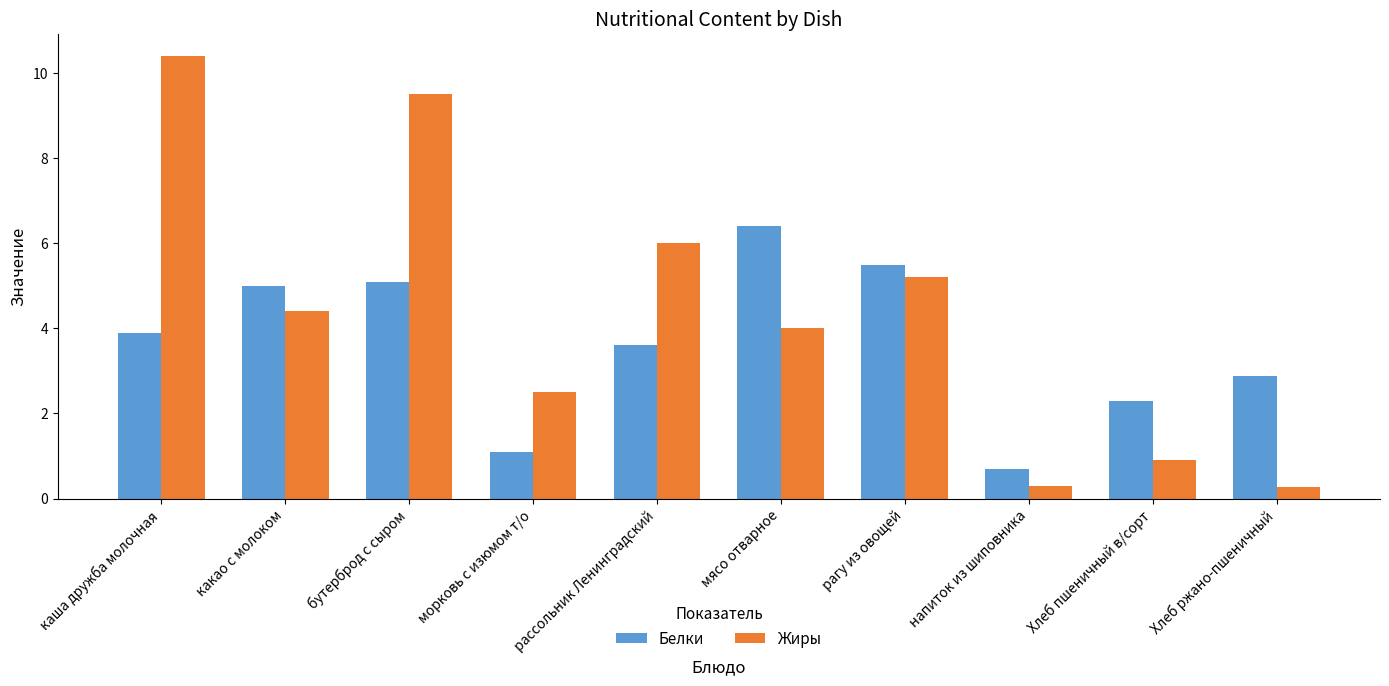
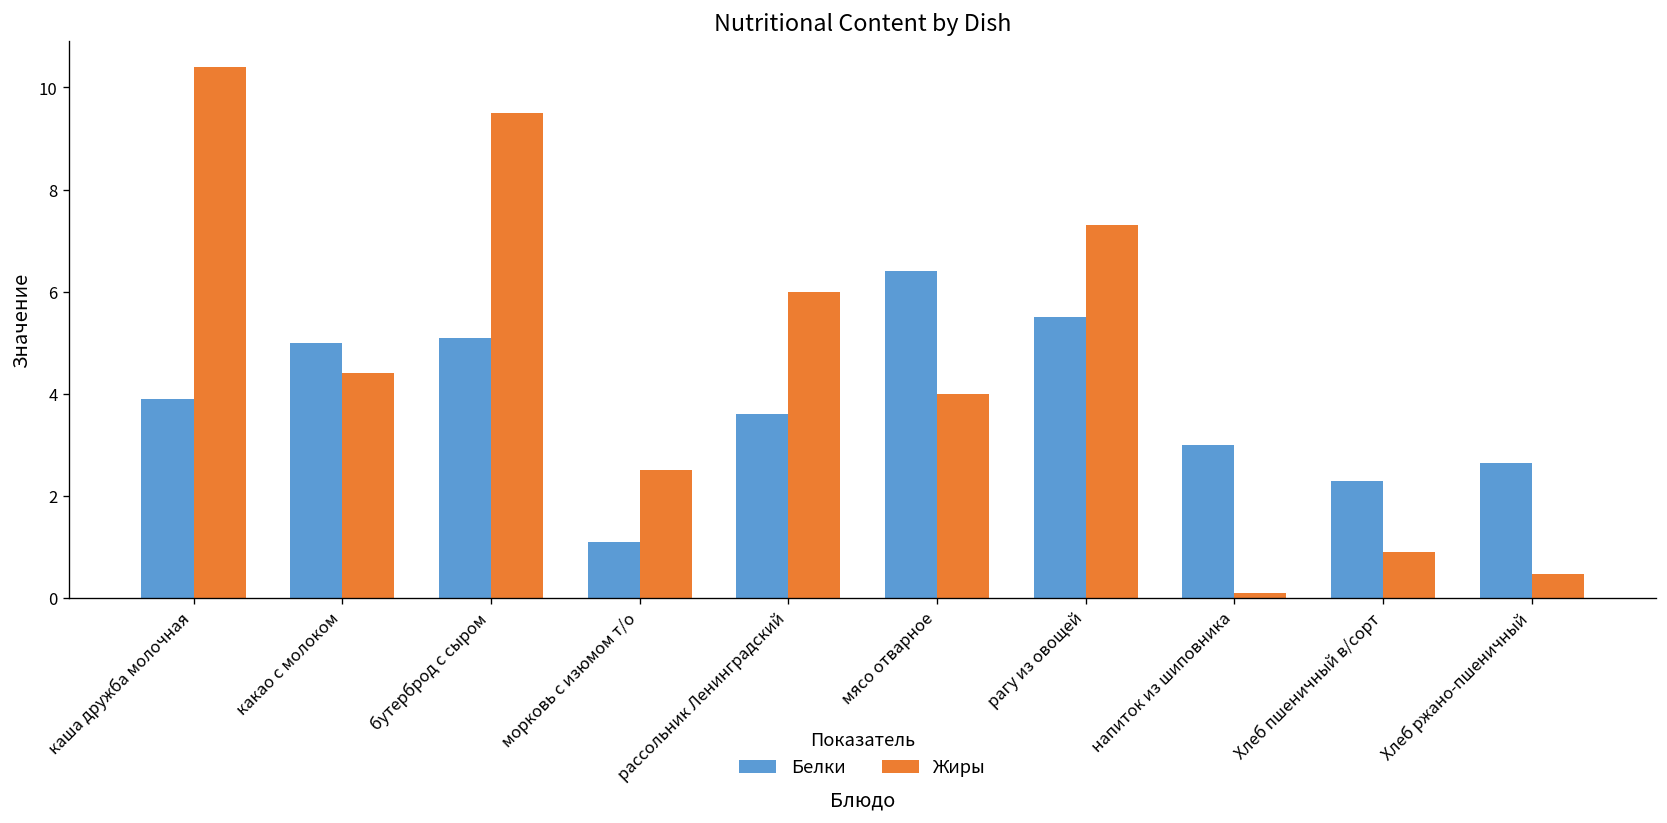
  {
    "Белки": {
      "каша дружба молочная": 3.9,
      "какао с молоком": 5.0,
      "бутерброд с сыром": 5.1,
      "морковь с изюмом т/о": 1.1,
      "рассольник Ленинградский": 3.6,
      "мясо отварное": 6.4,
      "рагу из овощей": 5.5,
-     "напиток из шиповника": 0.7,
+     "напиток из шиповника": 3.0,
      "Хлеб пшеничный в/сорт": 2.3,
-     "Хлеб ржано-пшеничный": 2.9
+     "Хлеб ржано-пшеничный": 2.6
    },
    "Жиры": {
      "каша дружба молочная": 10.4,
      "какао с молоком": 4.4,
      "бутерброд с сыром": 9.5,
      "морковь с изюмом т/о": 2.5,
      "рассольник Ленинградский": 6.0,
      "мясо отварное": 4.0,
-     "рагу из овощей": 5.2,
-     "напиток из шиповника": 0.3,
+     "рагу из овощей": 7.3,
+     "напиток из шиповника": 0.1,
      "Хлеб пшеничный в/сорт": 0.9,
-     "Хлеб ржано-пшеничный": 0.3
+     "Хлеб ржано-пшеничный": 0.5
    }
  }
